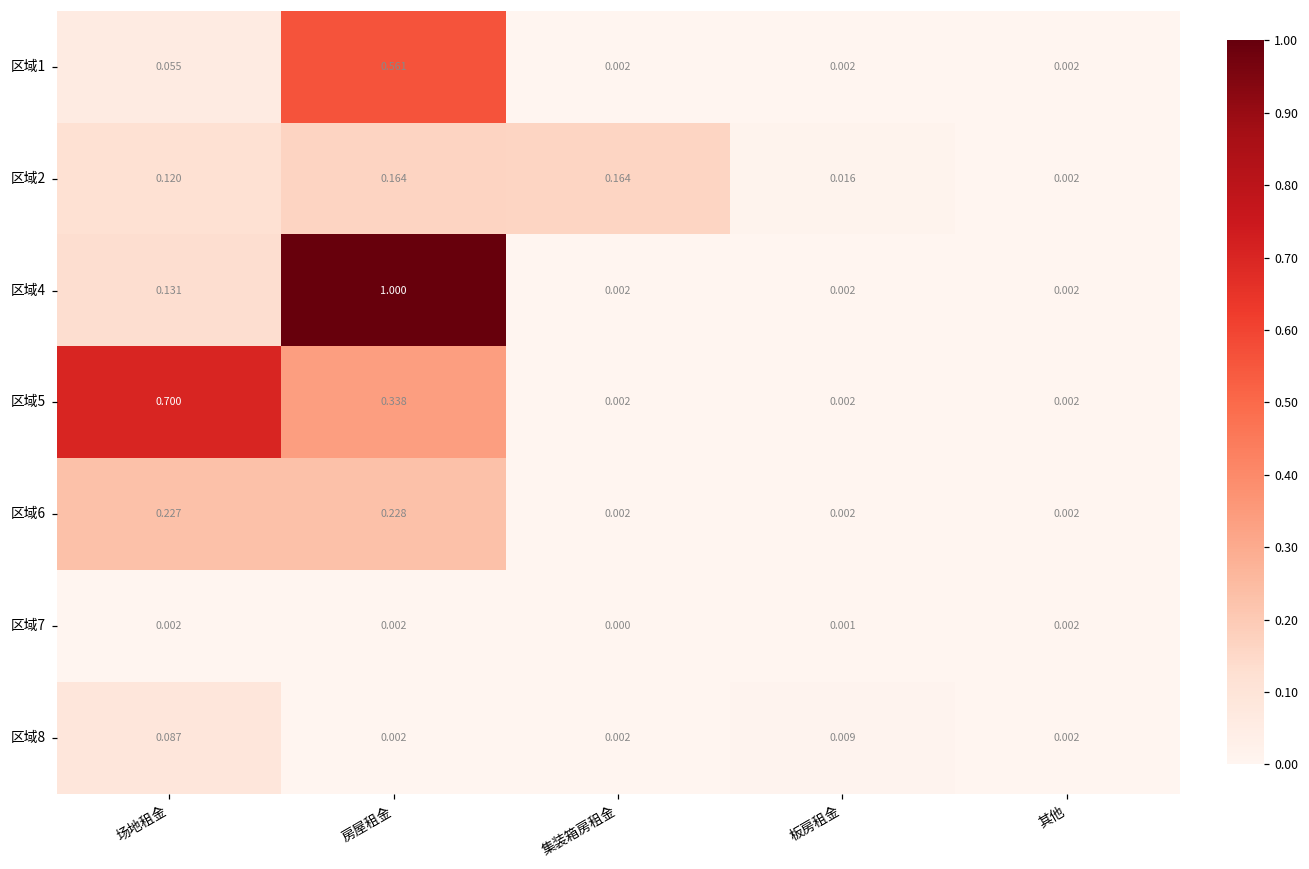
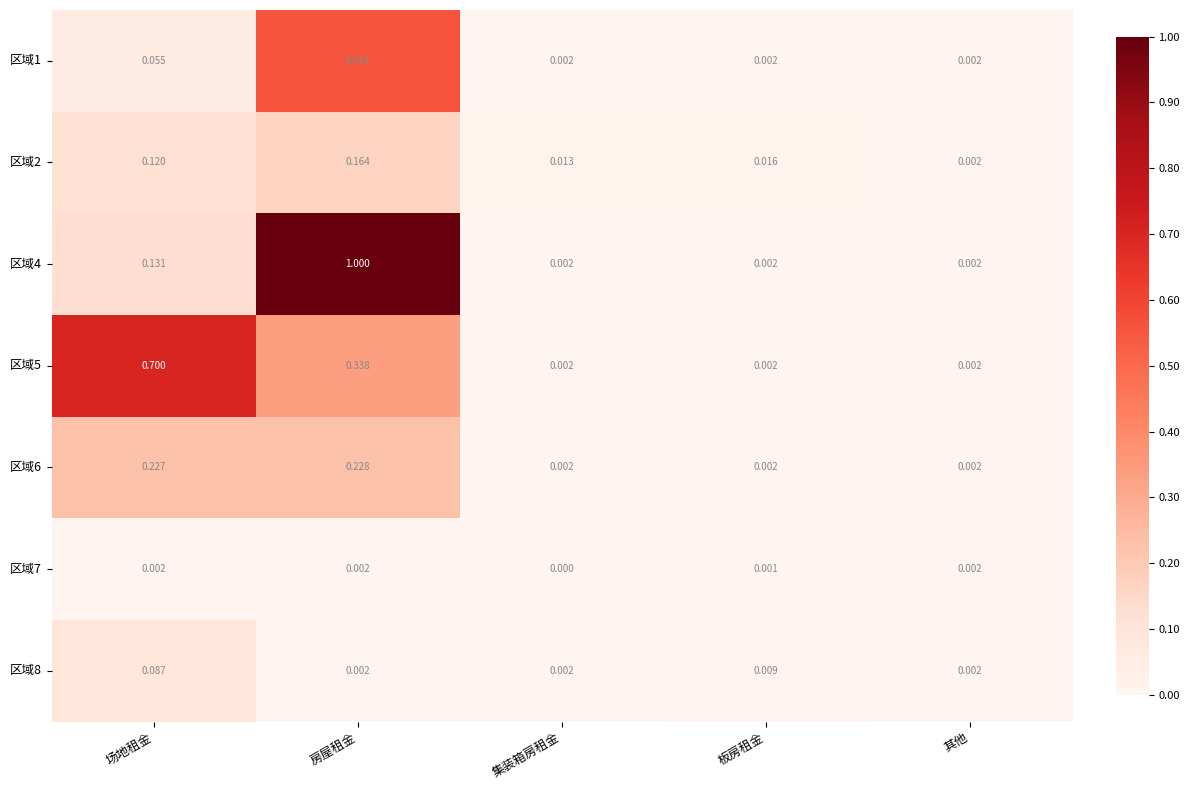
  {
    "区域1": {
      "场地租金": 0.055,
      "房屋租金": 0.561,
      "集装箱房租金": 0.002,
      "板房租金": 0.002,
      "其他": 0.002
    },
    "区域2": {
      "场地租金": 0.120,
      "房屋租金": 0.164,
-     "集装箱房租金": 0.164,
+     "集装箱房租金": 0.013,
      "板房租金": 0.016,
      "其他": 0.002
    },
    "区域4": {
      "场地租金": 0.131,
      "房屋租金": 1.000,
      "集装箱房租金": 0.002,
      "板房租金": 0.002,
      "其他": 0.002
    },
    "区域5": {
      "场地租金": 0.700,
      "房屋租金": 0.338,
      "集装箱房租金": 0.002,
      "板房租金": 0.002,
      "其他": 0.002
    },
    "区域6": {
      "场地租金": 0.227,
      "房屋租金": 0.228,
      "集装箱房租金": 0.002,
      "板房租金": 0.002,
      "其他": 0.002
    },
    "区域7": {
      "场地租金": 0.002,
      "房屋租金": 0.002,
      "集装箱房租金": 0.000,
      "板房租金": 0.001,
      "其他": 0.002
    },
    "区域8": {
      "场地租金": 0.087,
      "房屋租金": 0.002,
      "集装箱房租金": 0.002,
      "板房租金": 0.009,
      "其他": 0.002
    }
  }
